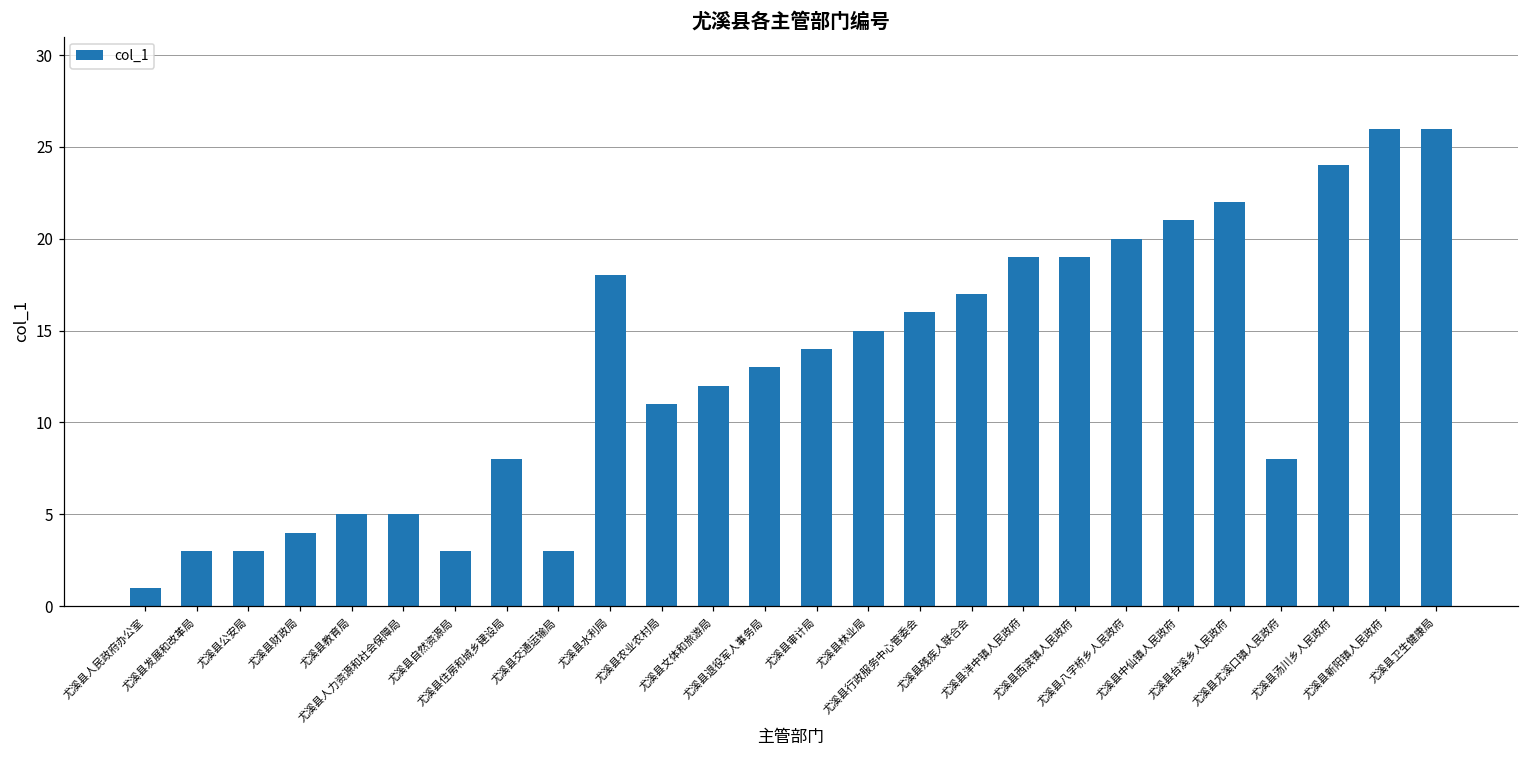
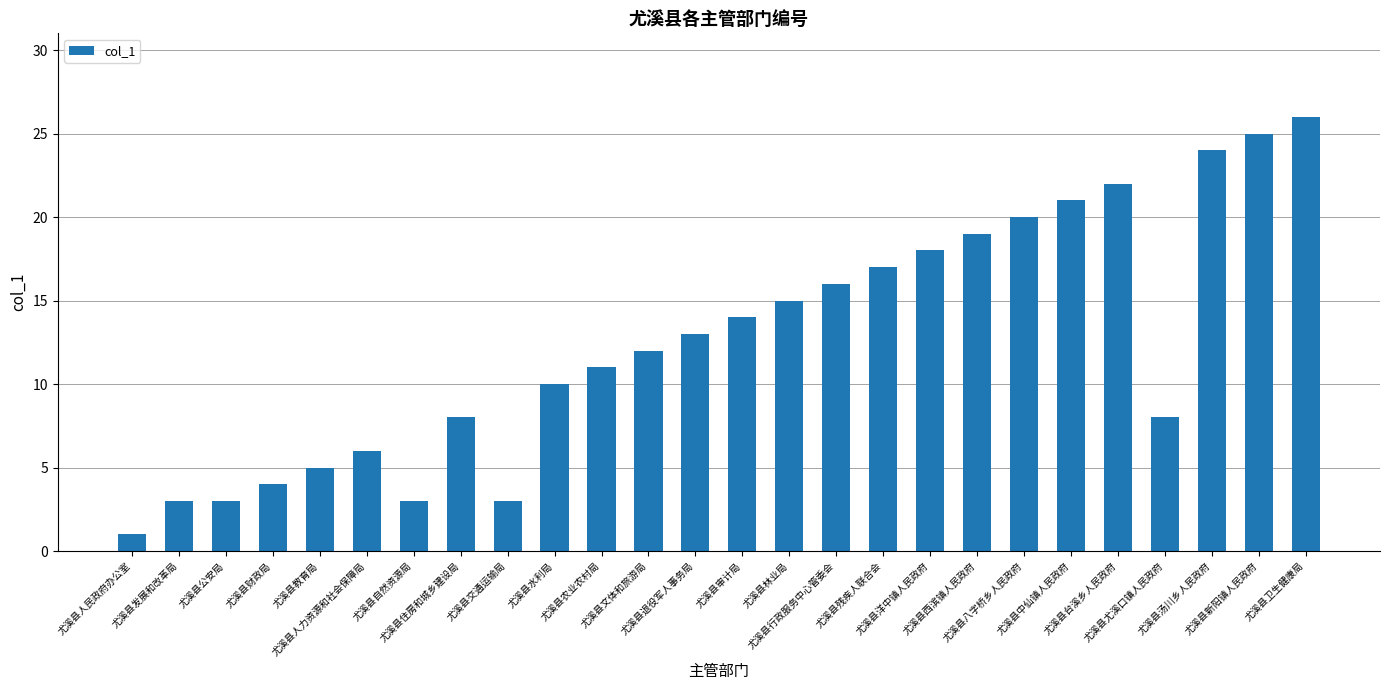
  {
    "尤溪县人民政府办公室": 1,
    "尤溪县发展和改革局": 3,
    "尤溪县公安局": 3,
    "尤溪县财政局": 4,
    "尤溪县教育局": 5,
-   "尤溪县人力资源和社会保障局": 5,
+   "尤溪县人力资源和社会保障局": 6,
    "尤溪县自然资源局": 3,
    "尤溪县住房和城乡建设局": 8,
    "尤溪县交通运输局": 3,
-   "尤溪县水利局": 18,
+   "尤溪县水利局": 10,
    "尤溪县农业农村局": 11,
    "尤溪县文体和旅游局": 12,
    "尤溪县退役军人事务局": 13,
    "尤溪县审计局": 14,
    "尤溪县林业局": 15,
    "尤溪县行政服务中心管委会": 16,
    "尤溪县残疾人联合会": 17,
-   "尤溪县洋中镇人民政府": 19,
+   "尤溪县洋中镇人民政府": 18,
    "尤溪县西滨镇人民政府": 19,
    "尤溪县八字桥乡人民政府": 20,
    "尤溪县中仙镇人民政府": 21,
    "尤溪县台溪乡人民政府": 22,
    "尤溪县尤溪口镇人民政府": 8,
    "尤溪县汤川乡人民政府": 24,
-   "尤溪县新阳镇人民政府": 26,
+   "尤溪县新阳镇人民政府": 25,
    "尤溪县卫生健康局": 26
  }
